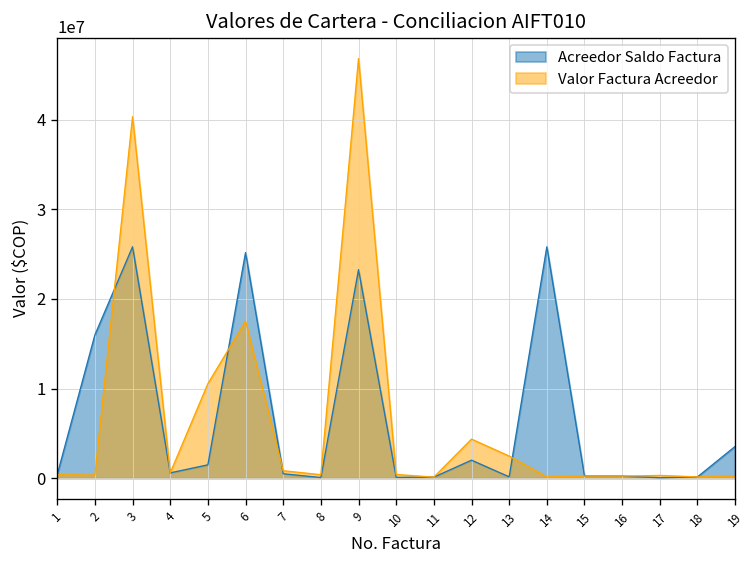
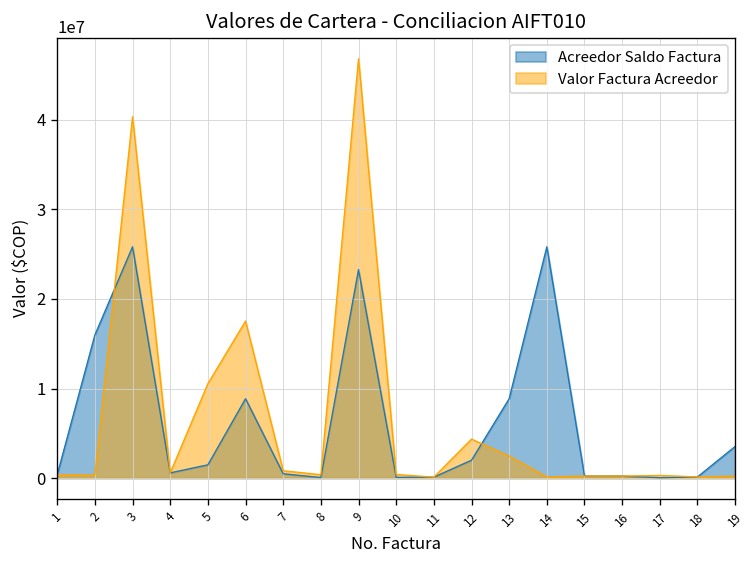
  {
    "Acreedor Saldo Factura": {
      "2": 16000000,
      "3": 26000000,
      "5": 1000000,
-     "6": 25000000,
+     "6": 9000000,
      "9": 23000000,
      "12": 2000000,
-     "13": 0,
+     "13": 9000000,
      "14": 26000000,
      "19": 4000000
    },
    "Valor Factura Acreedor": {
      "2": 0,
      "3": 40000000,
      "5": 11000000,
      "6": 18000000,
      "9": 47000000,
      "12": 4000000,
      "13": 2000000,
      "14": 0,
      "19": 0
    }
  }
